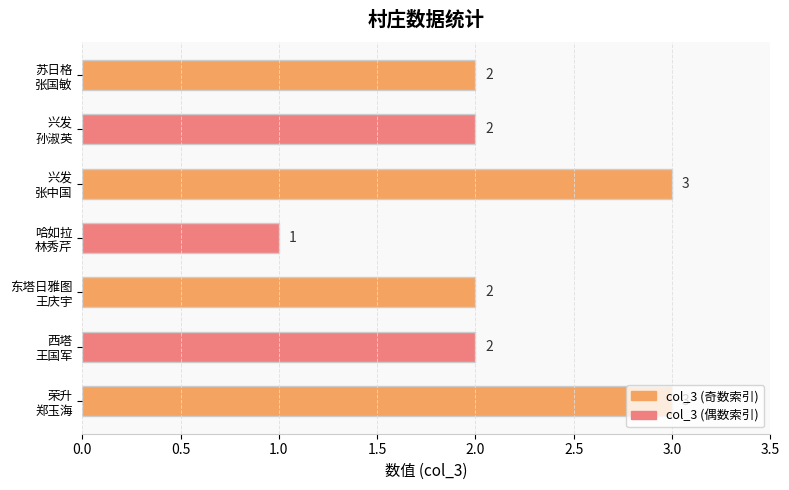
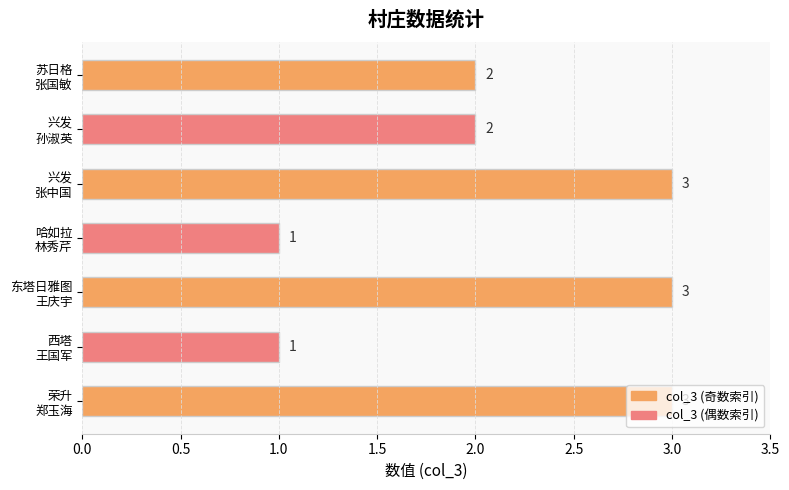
  {
    "苏日格 张国敏": 2,
    "兴发 孙淑英": 2,
    "兴发 张中国": 3,
    "哈如拉 林秀芹": 1,
-   "东塔日雅图 王庆宇": 2,
-   "西塔 王国军": 2
+   "东塔日雅图 王庆宇": 3,
+   "西塔 王国军": 1
  }
